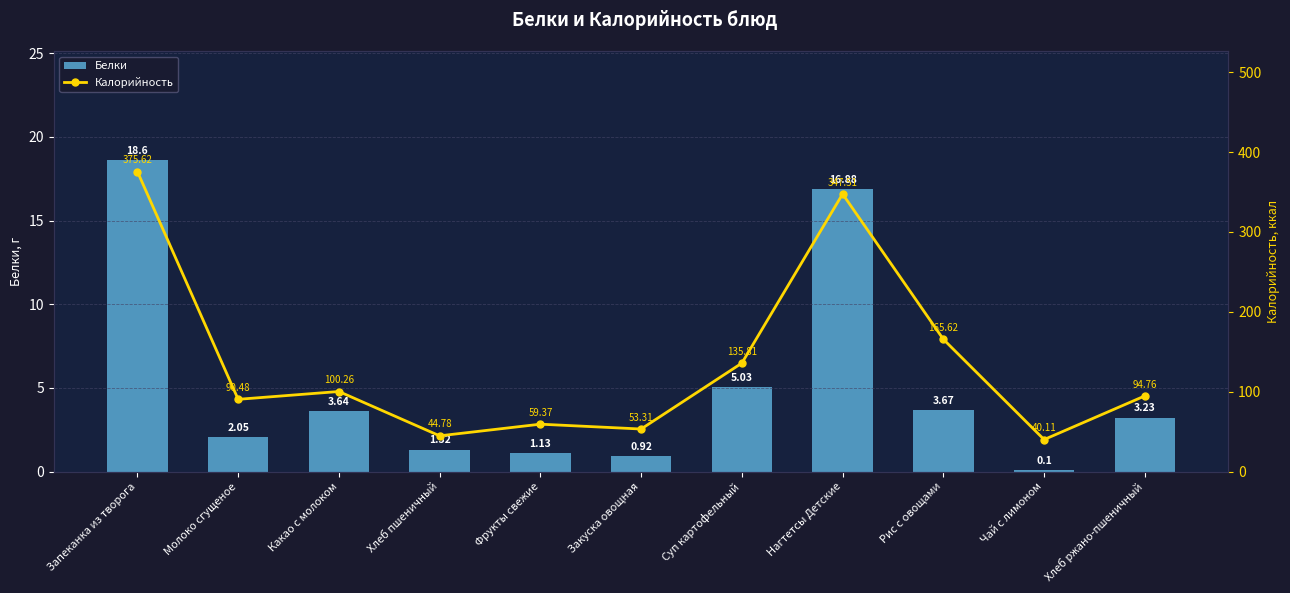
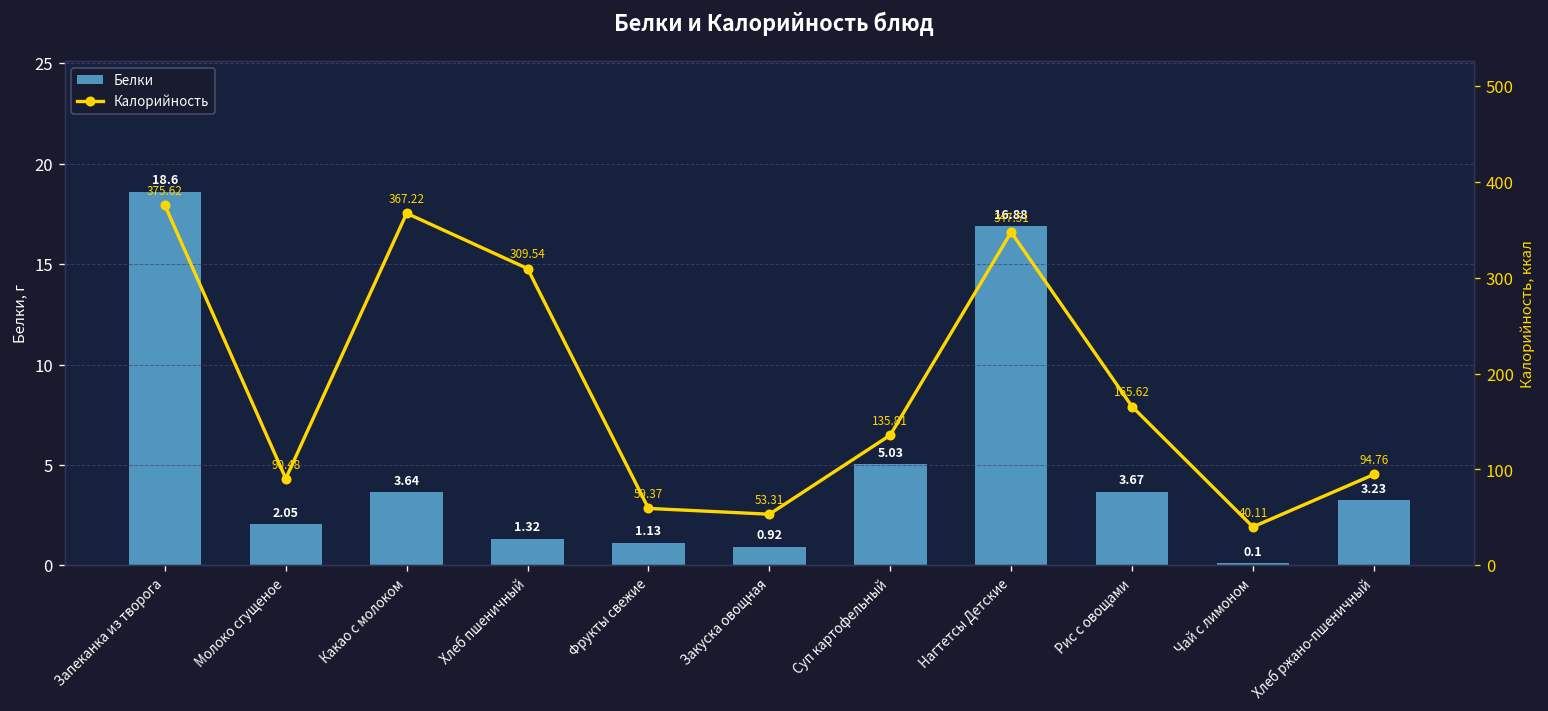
  {
    "Белки": {
      "Запеканка из творога": 18.6,
      "Молоко сгущеное": 2.05,
      "Какао с молоком": 3.64,
      "Хлеб пшеничный": 1.32,
      "Фрукты свежие": 1.13,
      "Закуска овощная": 0.92,
      "Суп картофельный": 5.03,
      "Рис с овощами": 3.67,
      "Чай с лимоном": 0.1,
      "Хлеб ржано-пшеничный": 3.23
    },
    "Калорийность": {
      "Запеканка из творога": 375.62,
      "Молоко сгущеное": 90.48,
-     "Какао с молоком": 100.26,
-     "Хлеб пшеничный": 44.78,
+     "Какао с молоком": 367.22,
+     "Хлеб пшеничный": 309.54,
      "Фрукты свежие": 59.37,
      "Закуска овощная": 53.31,
      "Суп картофельный": 135.81,
      "Рис с овощами": 165.62,
      "Чай с лимоном": 40.11,
      "Хлеб ржано-пшеничный": 94.76
    }
  }
